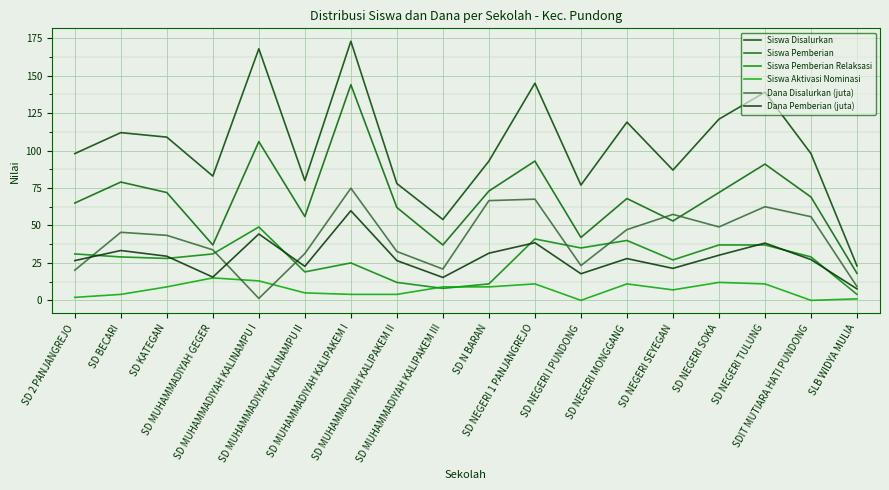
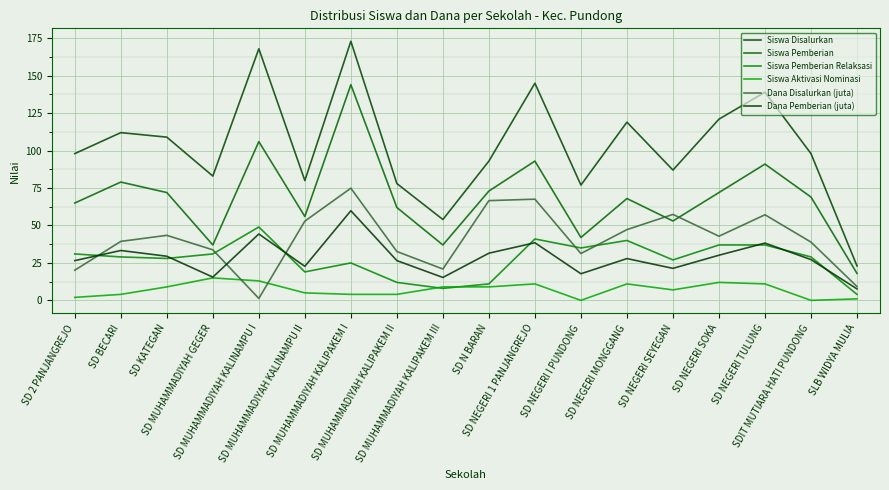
  {
    "Dana Disalurkan (juta)": {
      "SD 2 PANJANGREJO": 20,
-     "SD BECARI": 45,
+     "SD BECARI": 39,
      "SD KATEGAN": 43,
      "SD MUHAMMADIYAH GEGER": 34,
      "SD MUHAMMADIYAH KALINAMPU I": 1,
-     "SD MUHAMMADIYAH KALINAMPU II": 31,
+     "SD MUHAMMADIYAH KALINAMPU II": 53,
      "SD MUHAMMADIYAH KALIPAKEM I": 75,
      "SD MUHAMMADIYAH KALIPAKEM II": 33,
      "SD MUHAMMADIYAH KALIPAKEM III": 21,
      "SD N BARAN": 67,
      "SD NEGERI 1 PANJANGREJO": 68,
-     "SD NEGERI I PUNDONG": 23,
+     "SD NEGERI I PUNDONG": 31,
      "SD NEGERI MONGGANG": 47,
      "SD NEGERI SEYEGAN": 57,
-     "SD NEGERI SOKA": 49,
-     "SD NEGERI TULUNG": 63,
-     "SDIT MUTIARA HATI PUNDONG": 56
+     "SD NEGERI SOKA": 43,
+     "SD NEGERI TULUNG": 57,
+     "SDIT MUTIARA HATI PUNDONG": 39
    }
  }
